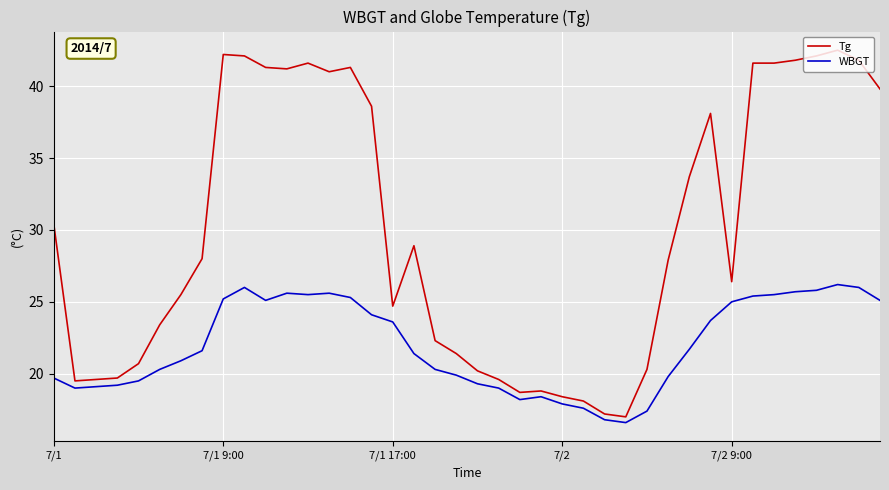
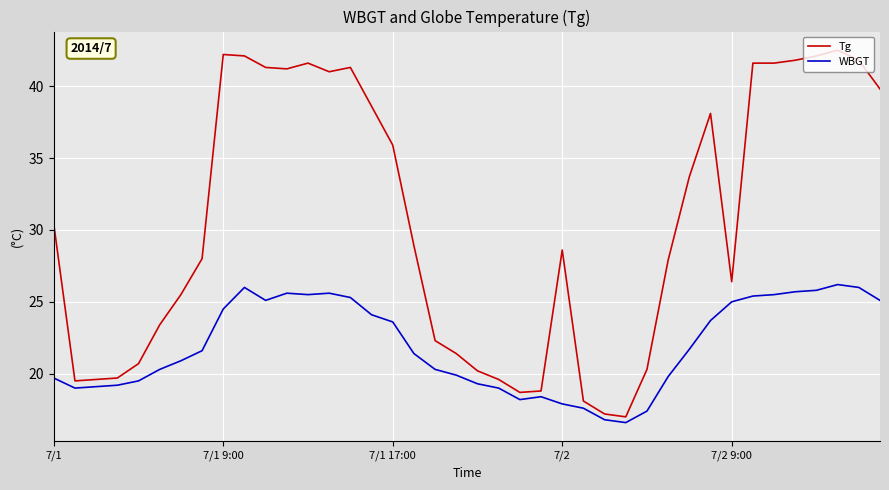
  {
    "Tg": {
      "7/1": 30.4,
      "7/1 9:00": 42.2,
-     "7/1 17:00": 24.7,
-     "7/2": 18.4,
+     "7/1 17:00": 35.9,
+     "7/2": 28.6,
      "7/2 9:00": 26.4
    },
    "WBGT": {
      "7/1": 19.7,
-     "7/1 9:00": 25.2,
+     "7/1 9:00": 24.5,
      "7/1 17:00": 23.6,
      "7/2": 17.9,
      "7/2 9:00": 25.0
    }
  }
